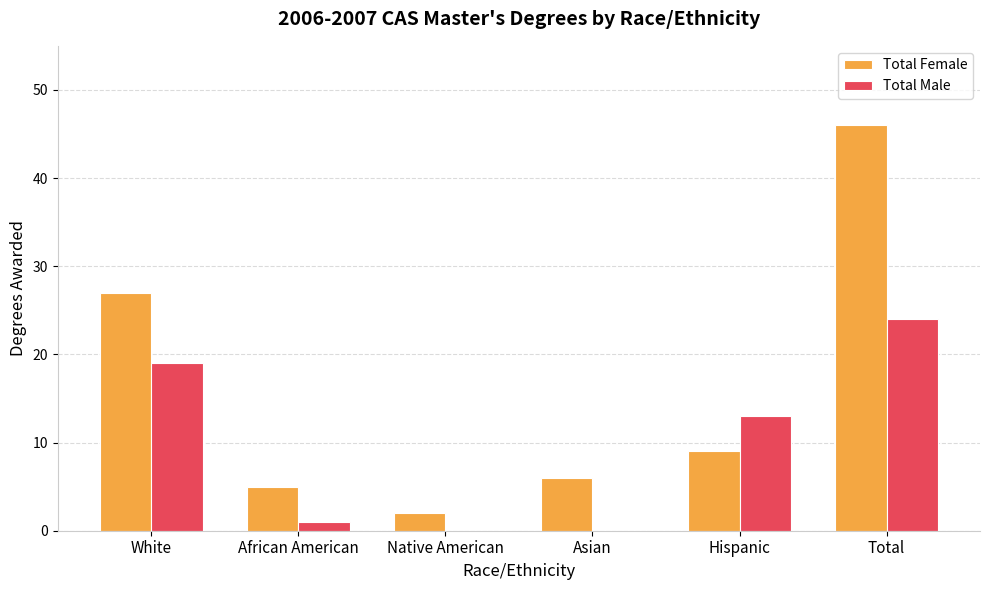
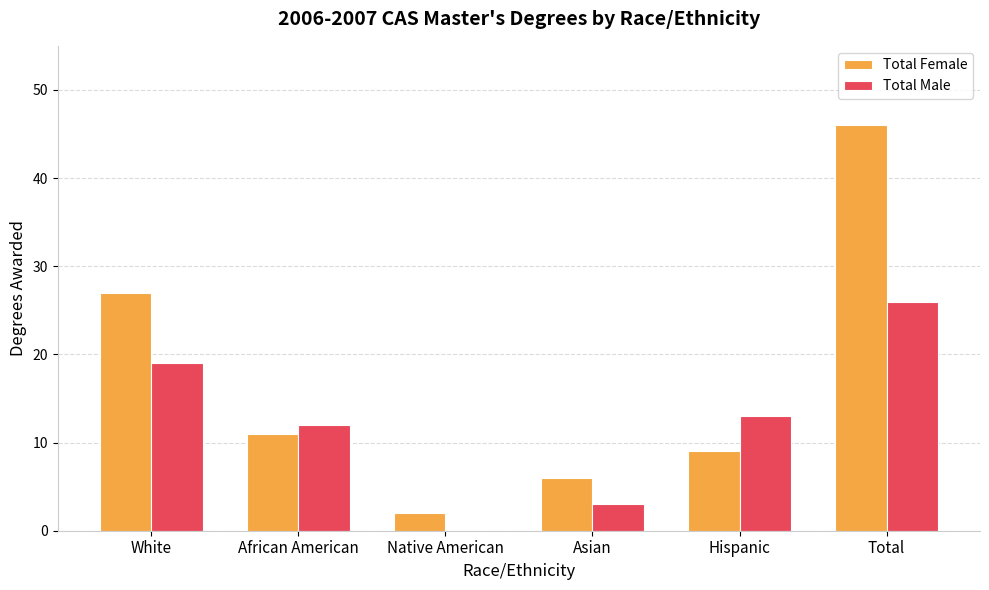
  {
    "Total Female": {
      "White": 27,
-     "African American": 5,
+     "African American": 11,
      "Native American": 2,
      "Asian": 6,
      "Hispanic": 9,
      "Total": 46
    },
    "Total Male": {
      "White": 19,
-     "African American": 1,
+     "African American": 12,
      "Native American": 0,
-     "Asian": 0,
+     "Asian": 3,
      "Hispanic": 13,
-     "Total": 24
+     "Total": 26
    }
  }
